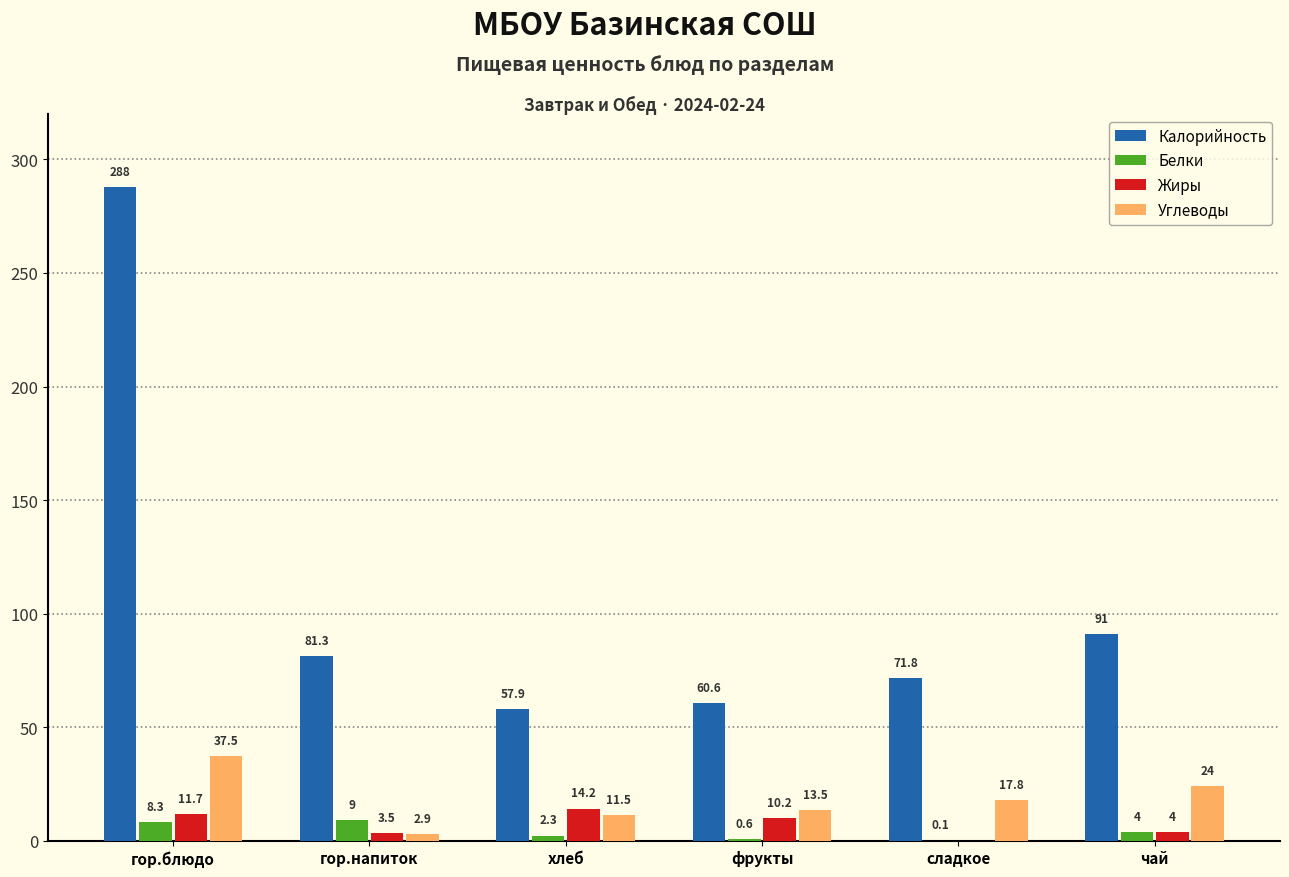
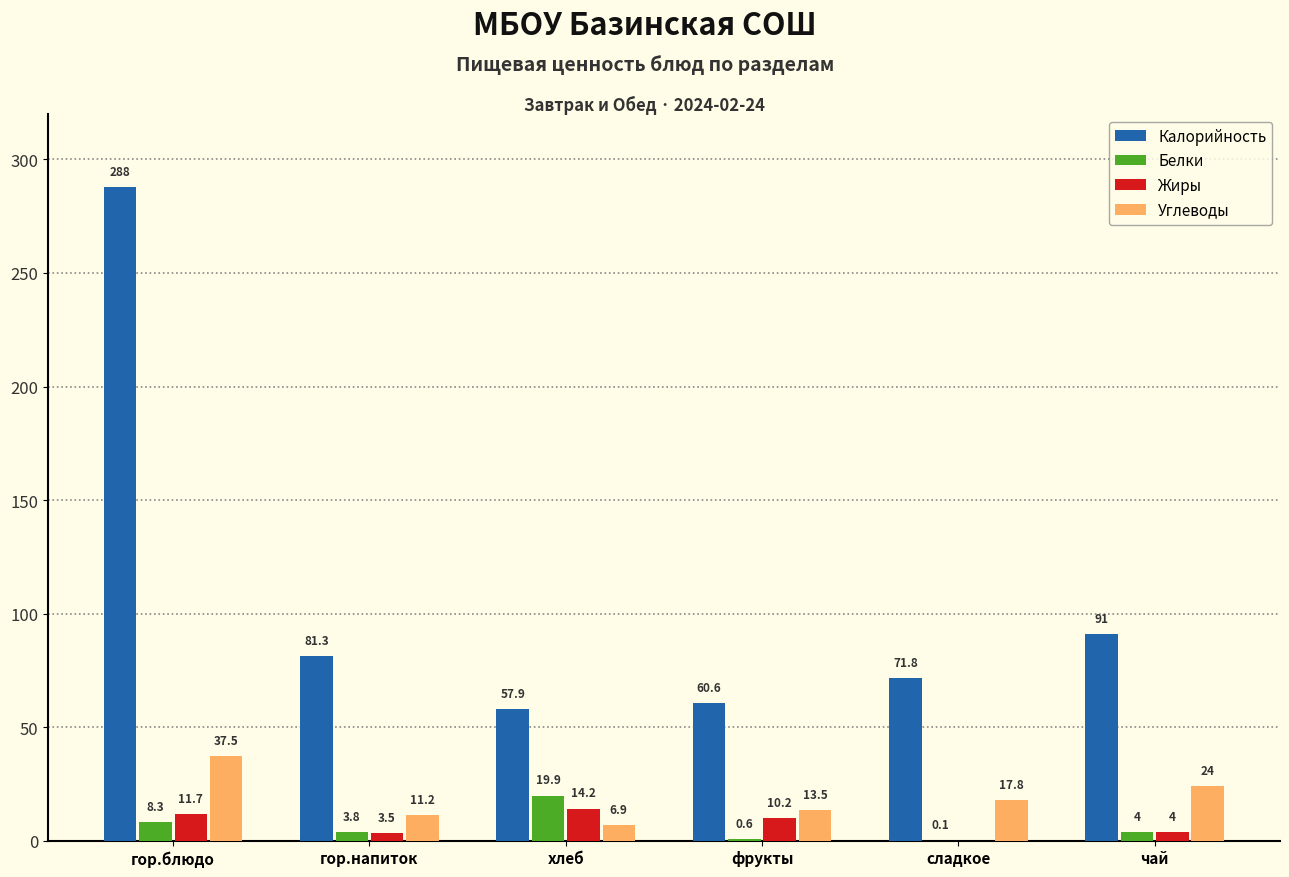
  {
    "Калорийность": {
      "гор.блюдо": 288,
      "гор.напиток": 81.3,
      "хлеб": 57.9,
      "фрукты": 60.6,
      "сладкое": 71.8,
      "чай": 91
    },
    "Белки": {
      "гор.блюдо": 8.3,
-     "гор.напиток": 9,
-     "хлеб": 2.3,
+     "гор.напиток": 3.8,
+     "хлеб": 19.9,
      "фрукты": 0.6,
      "сладкое": 0.1,
      "чай": 4
    },
    "Жиры": {
      "гор.блюдо": 11.7,
      "гор.напиток": 3.5,
      "хлеб": 14.2,
      "фрукты": 10.2,
      "чай": 4
    },
    "Углеводы": {
      "гор.блюдо": 37.5,
-     "гор.напиток": 2.9,
-     "хлеб": 11.5,
+     "гор.напиток": 11.2,
+     "хлеб": 6.9,
      "фрукты": 13.5,
      "сладкое": 17.8,
      "чай": 24
    }
  }
